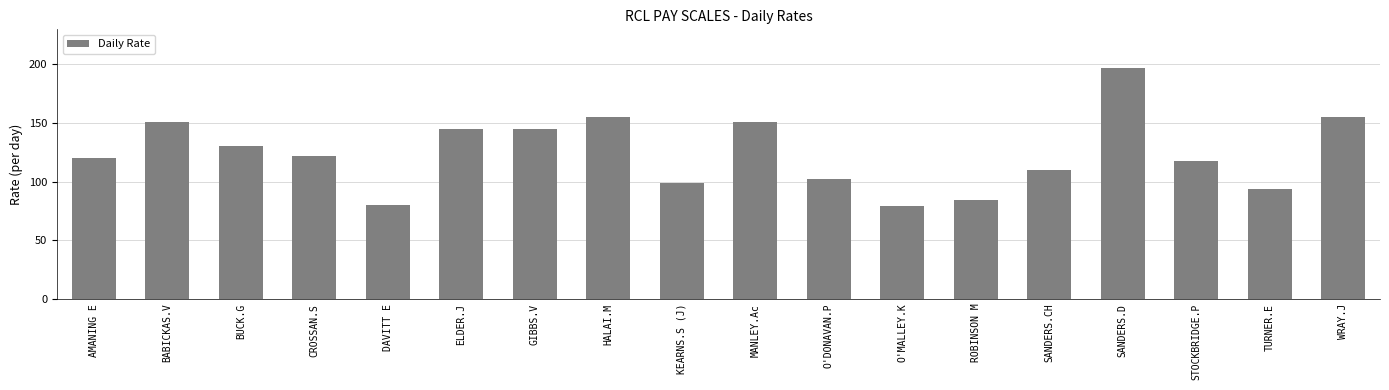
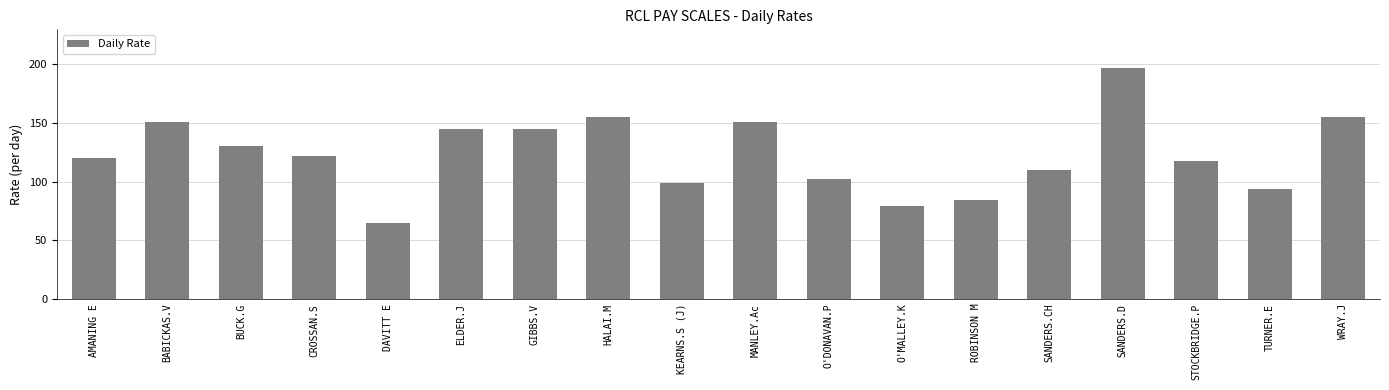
  {
    "AMANING E": 120,
    "BABICKAS.V": 151,
    "BUCK.G": 130,
    "CROSSAN.S": 122,
-   "DAVITT E": 80,
+   "DAVITT E": 65,
    "ELDER.J": 145,
    "GIBBS.V": 145,
    "HALAI.M": 155,
    "KEARNS.S (J)": 99,
    "MANLEY.Ac": 151,
    "O'DONAVAN.P": 102,
    "O'MALLEY.K": 79,
    "ROBINSON M": 84,
    "SANDERS.CH": 110,
    "SANDERS.D": 197,
    "STOCKBRIDGE.P": 118,
    "TURNER.E": 94,
    "WRAY.J": 155
  }
